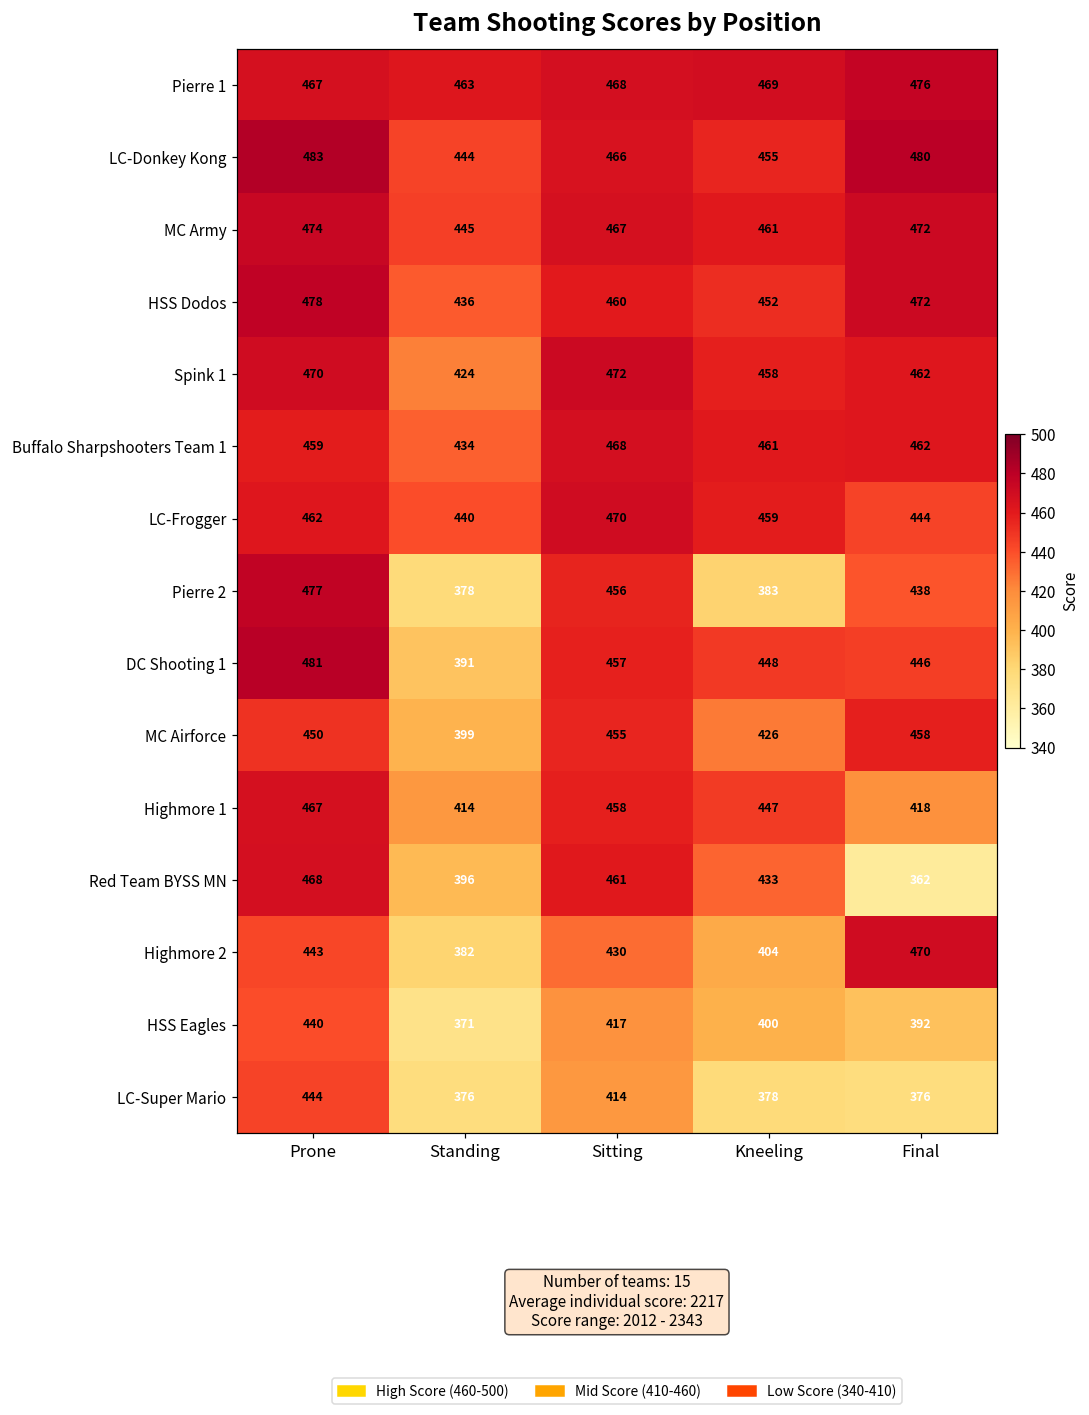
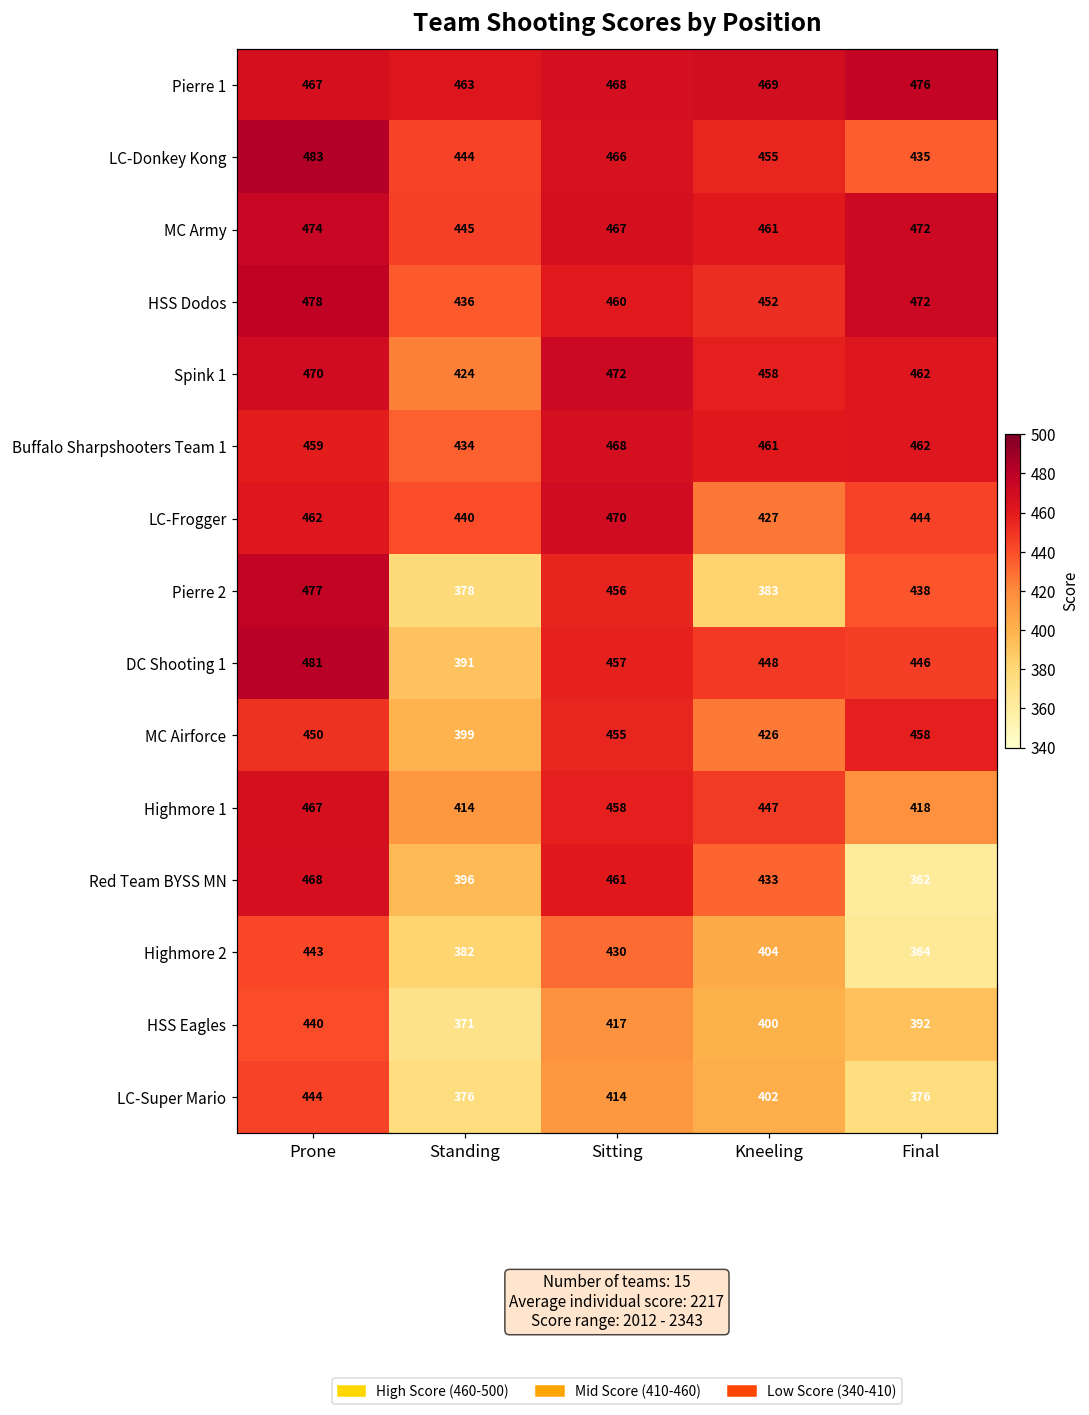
  {
    "Pierre 1": {
      "Prone": 467,
      "Standing": 463,
      "Sitting": 468,
      "Kneeling": 469,
      "Final": 476
    },
    "LC-Donkey Kong": {
      "Prone": 483,
      "Standing": 444,
      "Sitting": 466,
      "Kneeling": 455,
-     "Final": 480
+     "Final": 435
    },
    "MC Army": {
      "Prone": 474,
      "Standing": 445,
      "Sitting": 467,
      "Kneeling": 461,
      "Final": 472
    },
    "HSS Dodos": {
      "Prone": 478,
      "Standing": 436,
      "Sitting": 460,
      "Kneeling": 452,
      "Final": 472
    },
    "Spink 1": {
      "Prone": 470,
      "Standing": 424,
      "Sitting": 472,
      "Kneeling": 458,
      "Final": 462
    },
    "Buffalo Sharpshooters Team 1": {
      "Prone": 459,
      "Standing": 434,
      "Sitting": 468,
      "Kneeling": 461,
      "Final": 462
    },
    "LC-Frogger": {
      "Prone": 462,
      "Standing": 440,
      "Sitting": 470,
-     "Kneeling": 459,
+     "Kneeling": 427,
      "Final": 444
    },
    "Pierre 2": {
      "Prone": 477,
      "Standing": 378,
      "Sitting": 456,
      "Kneeling": 383,
      "Final": 438
    },
    "DC Shooting 1": {
      "Prone": 481,
      "Standing": 391,
      "Sitting": 457,
      "Kneeling": 448,
      "Final": 446
    },
    "MC Airforce": {
      "Prone": 450,
      "Standing": 399,
      "Sitting": 455,
      "Kneeling": 426,
      "Final": 458
    },
    "Highmore 1": {
      "Prone": 467,
      "Standing": 414,
      "Sitting": 458,
      "Kneeling": 447,
      "Final": 418
    },
    "Red Team BYSS MN": {
      "Prone": 468,
      "Standing": 396,
      "Sitting": 461,
      "Kneeling": 433,
      "Final": 362
    },
    "Highmore 2": {
      "Prone": 443,
      "Standing": 382,
      "Sitting": 430,
      "Kneeling": 404,
-     "Final": 470
+     "Final": 364
    },
    "HSS Eagles": {
      "Prone": 440,
      "Standing": 371,
      "Sitting": 417,
      "Kneeling": 400,
      "Final": 392
    },
    "LC-Super Mario": {
      "Prone": 444,
      "Standing": 376,
      "Sitting": 414,
-     "Kneeling": 378,
+     "Kneeling": 402,
      "Final": 376
    }
  }
